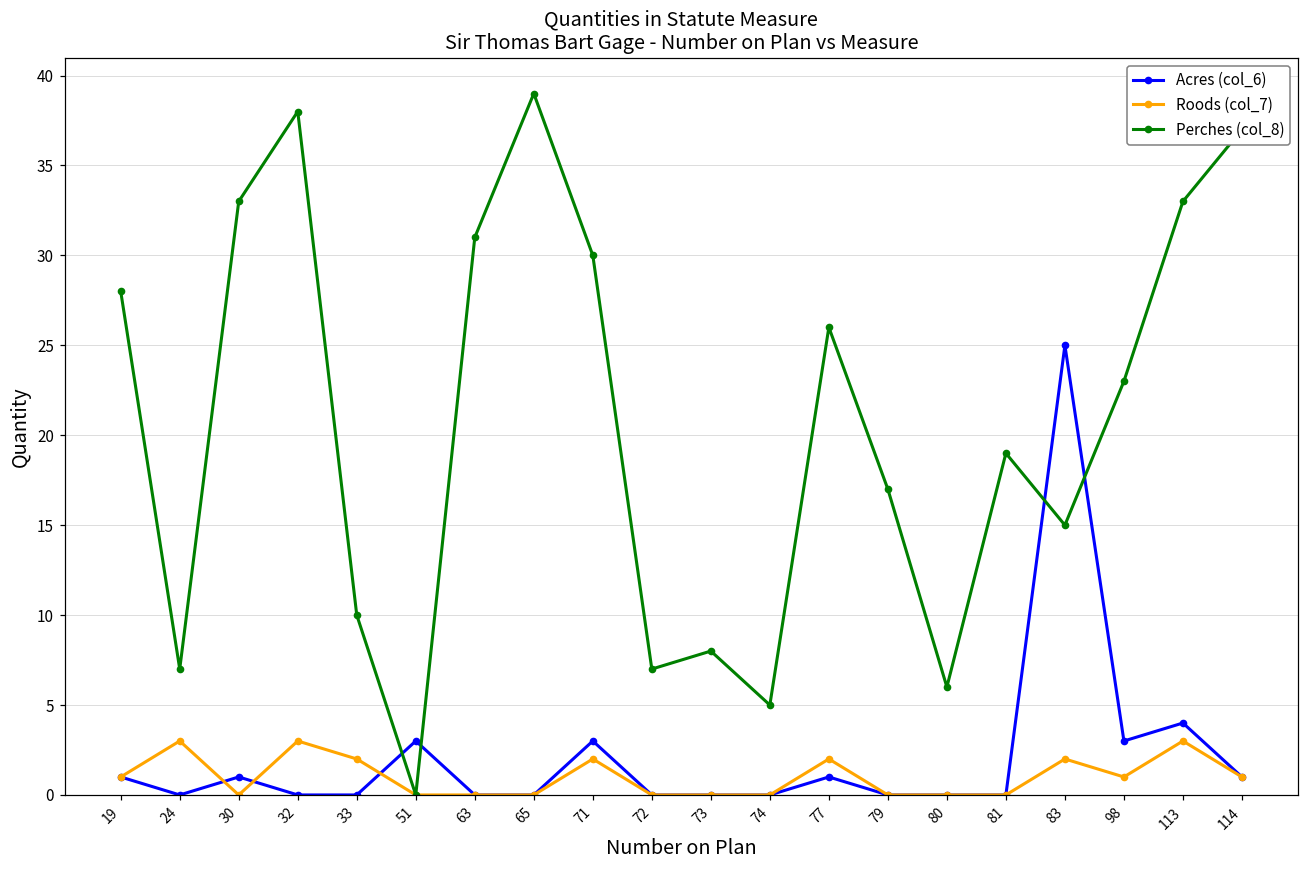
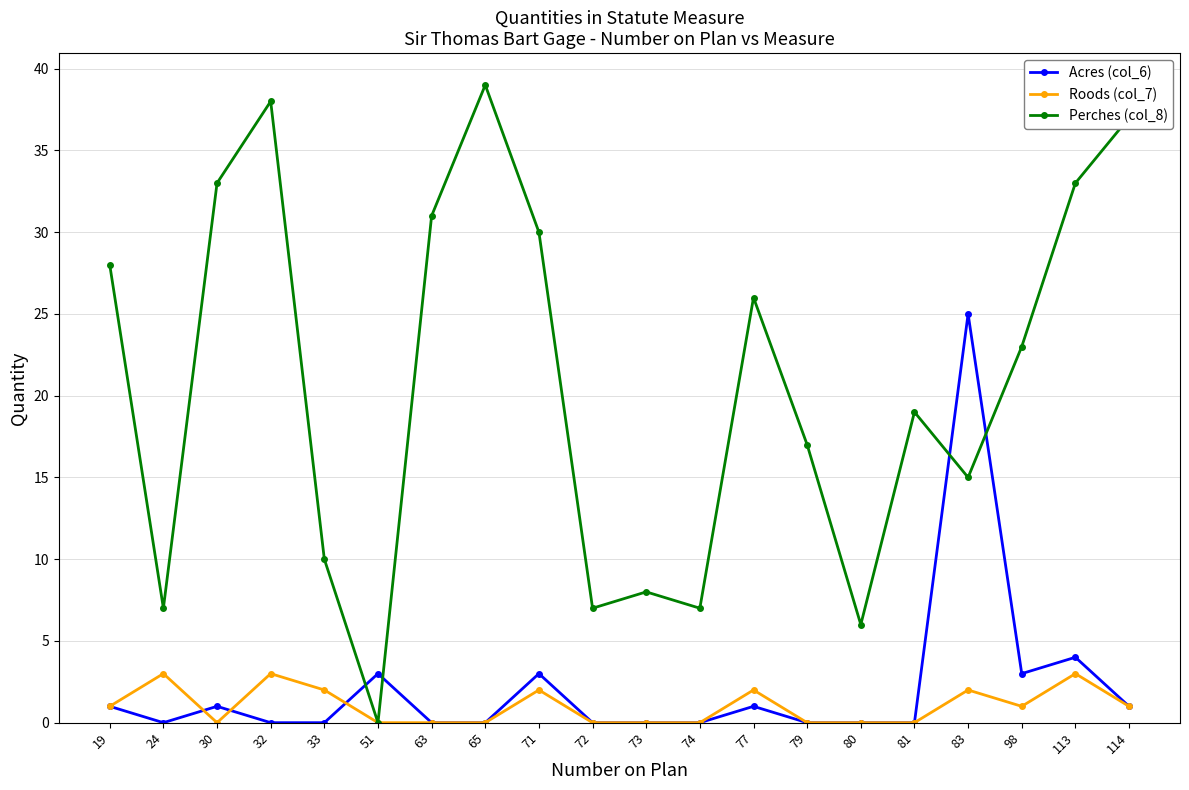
  {
    "Acres (col_6)": {
      "24": 0,
      "30": 1,
      "32": 0,
      "33": 0,
      "51": 3,
      "71": 3,
      "77": 1,
      "83": 25,
      "98": 3,
      "113": 4
    },
    "Roods (col_7)": {
      "24": 3,
      "30": 0,
      "32": 3,
      "33": 2,
      "71": 2,
      "77": 2,
      "83": 2,
      "98": 1,
      "113": 3
    },
    "Perches (col_8)": {
      "19": 28,
      "24": 7,
      "30": 33,
      "32": 38,
      "33": 10,
      "63": 31,
      "65": 39,
      "71": 30,
      "72": 7,
      "73": 8,
-     "74": 5,
+     "74": 7,
      "77": 26,
      "79": 17,
      "80": 6,
      "81": 19,
      "83": 15,
      "98": 23,
      "113": 33
    }
  }
